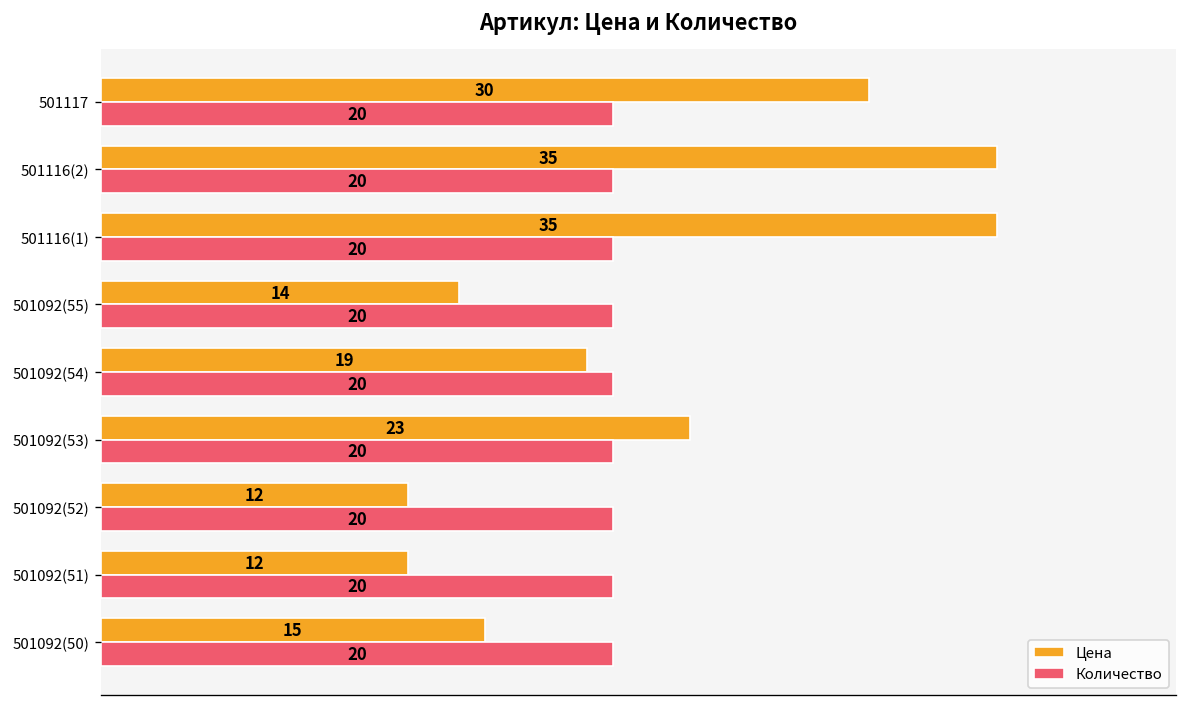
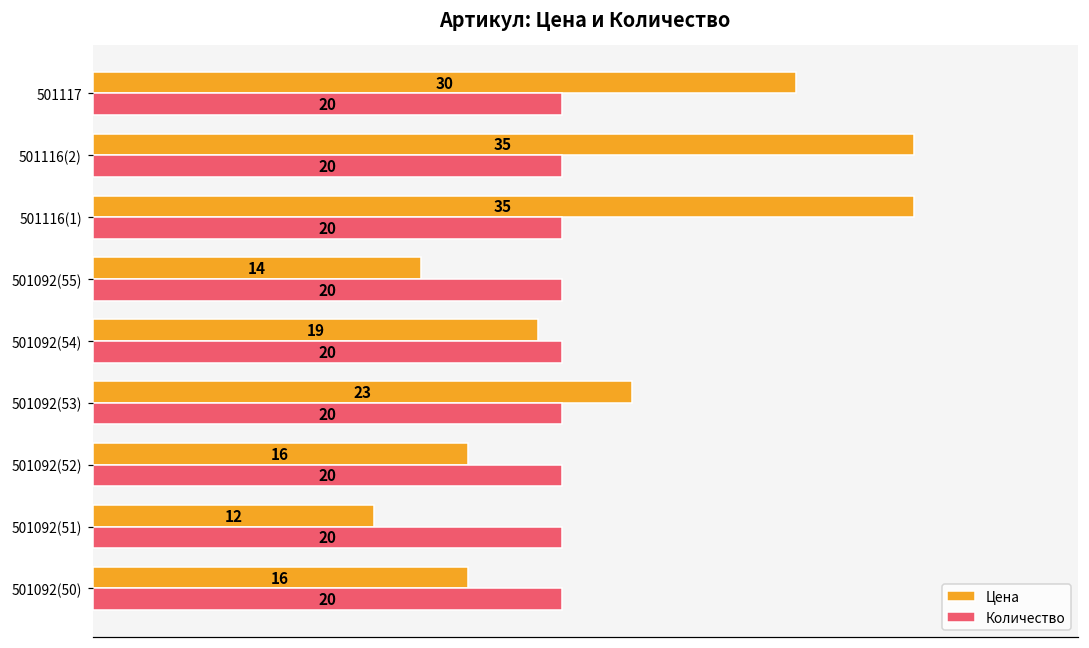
  {
    "Цена": {
      "501117": 30,
      "501116(2)": 35,
      "501116(1)": 35,
      "501092(55)": 14,
      "501092(54)": 19,
      "501092(53)": 23,
-     "501092(52)": 12,
+     "501092(52)": 16,
      "501092(51)": 12,
-     "501092(50)": 15
+     "501092(50)": 16
    },
    "Количество": {
      "501117": 20,
      "501116(2)": 20,
      "501116(1)": 20,
      "501092(55)": 20,
      "501092(54)": 20,
      "501092(53)": 20,
      "501092(52)": 20,
      "501092(51)": 20,
      "501092(50)": 20
    }
  }
